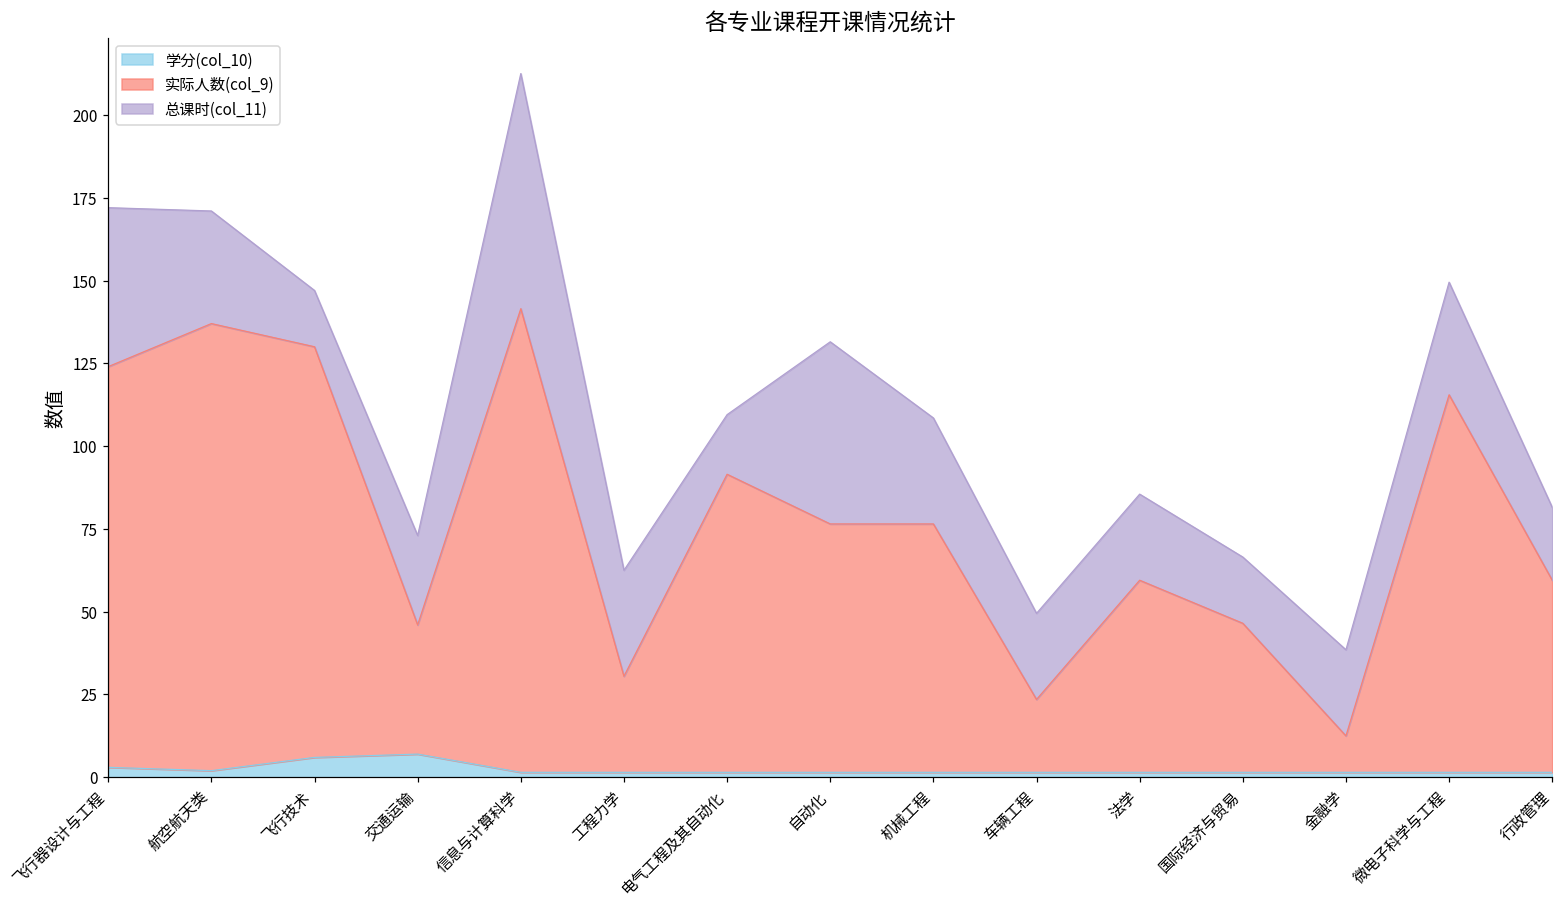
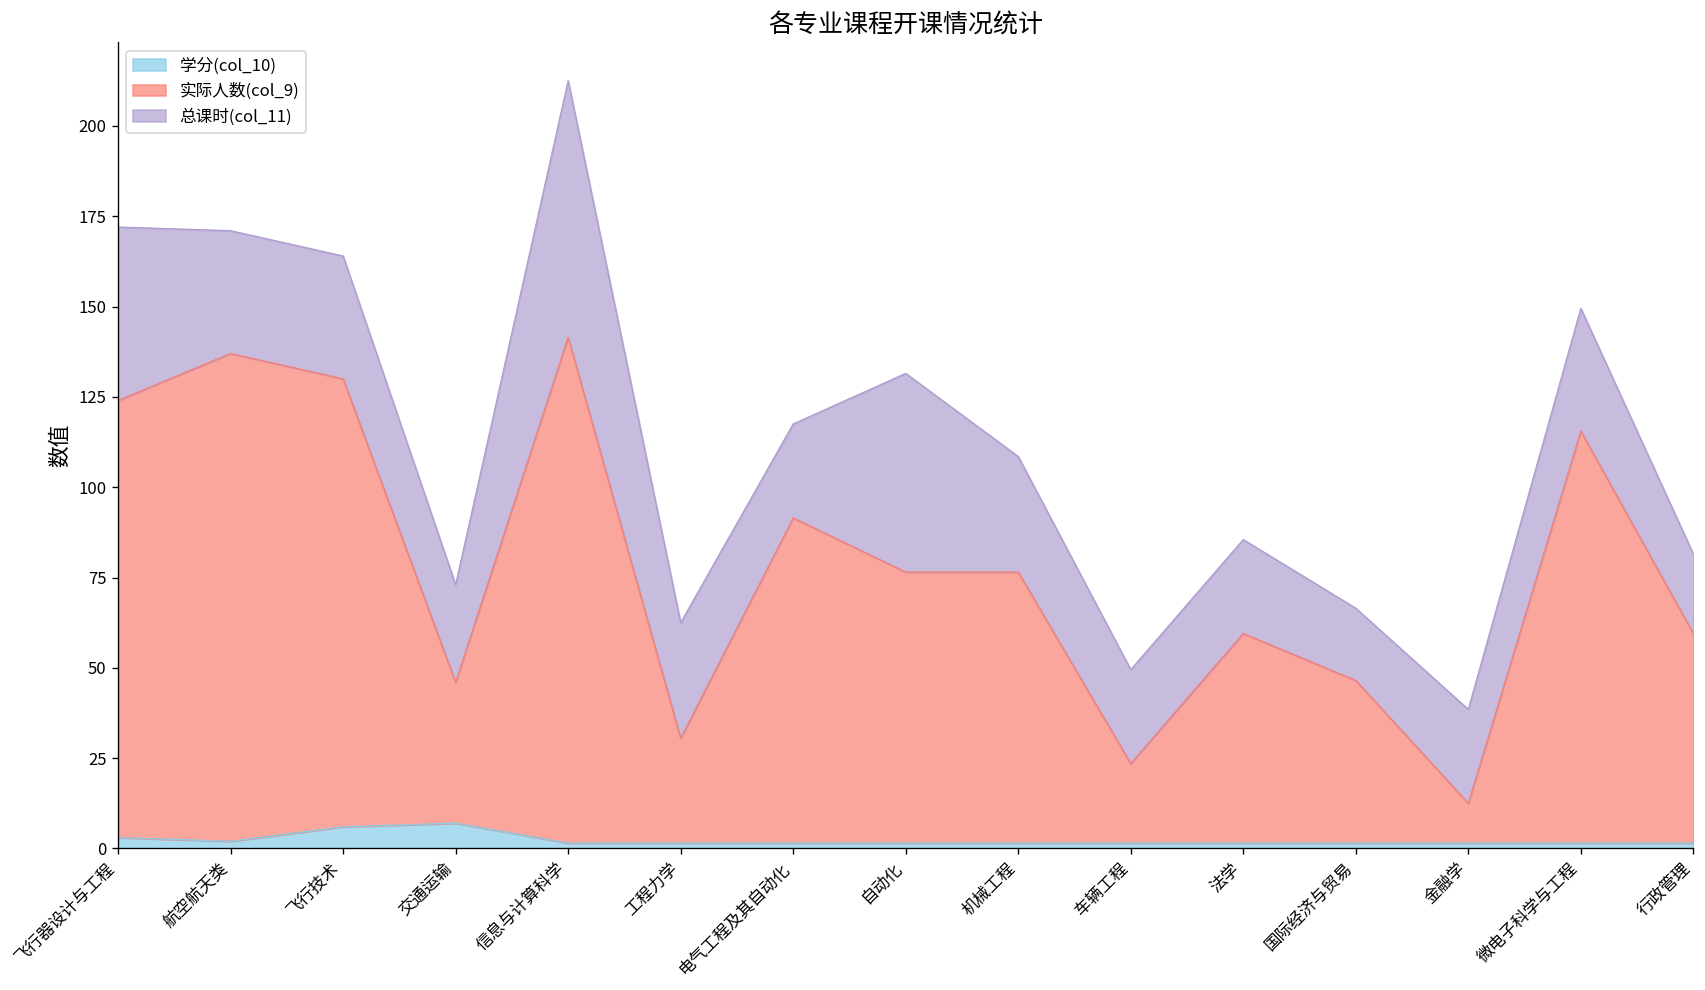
  {
    "学分(col_10)": {
      "飞行器设计与工程": 3,
      "航空航天类": 2,
      "飞行技术": 6,
      "交通运输": 7,
      "信息与计算科学": 2,
      "工程力学": 2,
      "电气工程及其自动化": 2,
      "自动化": 2,
      "机械工程": 2,
      "车辆工程": 2,
      "法学": 2,
      "国际经济与贸易": 2,
      "金融学": 2,
      "微电子科学与工程": 2,
      "行政管理": 2
    },
    "实际人数(col_9)": {
      "飞行器设计与工程": 121,
      "航空航天类": 135,
      "飞行技术": 124,
      "交通运输": 39,
      "信息与计算科学": 140,
      "工程力学": 29,
      "电气工程及其自动化": 90,
      "自动化": 75,
      "机械工程": 75,
      "车辆工程": 22,
      "法学": 58,
      "国际经济与贸易": 45,
      "金融学": 11,
      "微电子科学与工程": 114,
      "行政管理": 58
    },
    "总课时(col_11)": {
      "飞行器设计与工程": 48,
      "航空航天类": 34,
-     "飞行技术": 17,
+     "飞行技术": 34,
      "交通运输": 27,
      "信息与计算科学": 71,
      "工程力学": 32,
-     "电气工程及其自动化": 18,
+     "电气工程及其自动化": 26,
      "自动化": 55,
      "机械工程": 32,
      "车辆工程": 26,
      "法学": 26,
      "国际经济与贸易": 20,
      "金融学": 26,
      "微电子科学与工程": 34,
      "行政管理": 22
    }
  }
